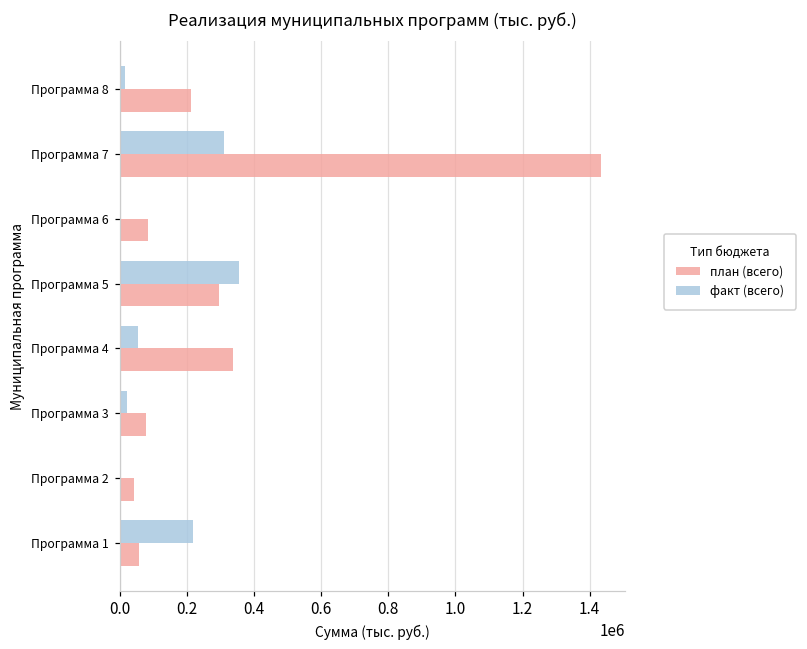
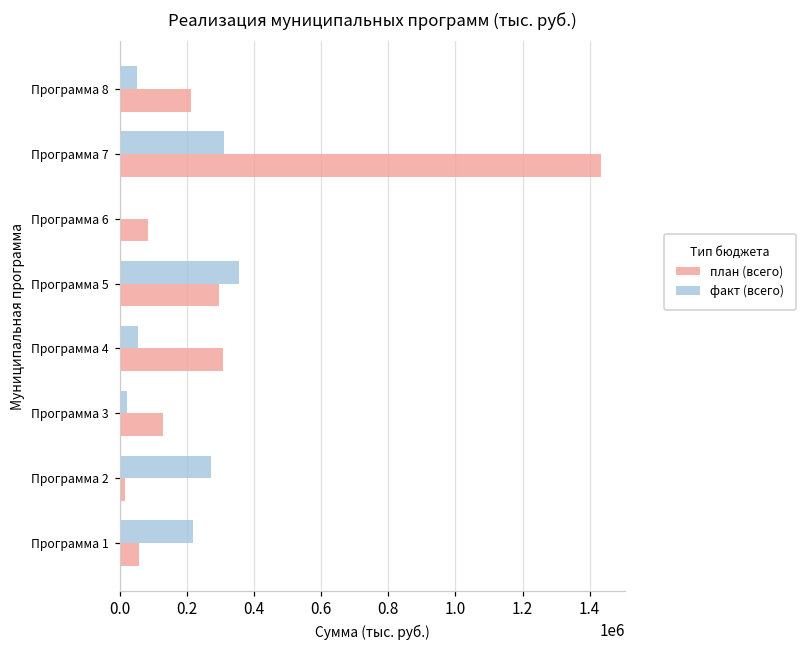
  {
    "план (всего)": {
      "Программа 8": 210000,
      "Программа 7": 1430000,
      "Программа 6": 90000,
      "Программа 5": 300000,
-     "Программа 4": 340000,
-     "Программа 3": 80000,
-     "Программа 2": 40000,
+     "Программа 4": 310000,
+     "Программа 3": 130000,
+     "Программа 2": 10000,
      "Программа 1": 60000
    },
    "факт (всего)": {
-     "Программа 8": 20000,
+     "Программа 8": 50000,
      "Программа 7": 310000,
      "Программа 5": 350000,
      "Программа 4": 60000,
      "Программа 3": 20000,
-     "Программа 2": 0,
+     "Программа 2": 270000,
      "Программа 1": 220000
    }
  }
